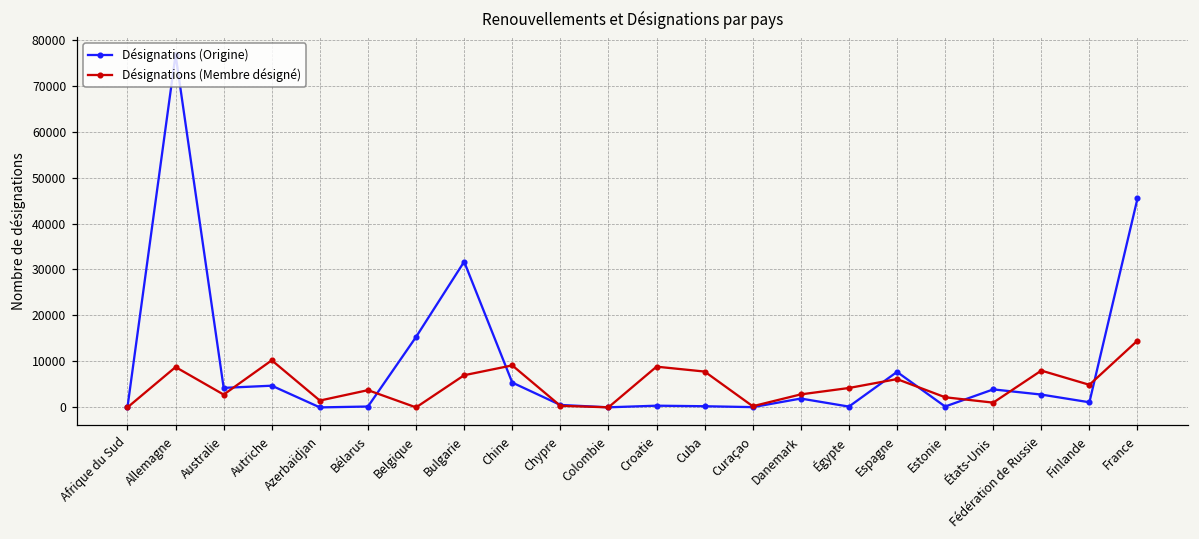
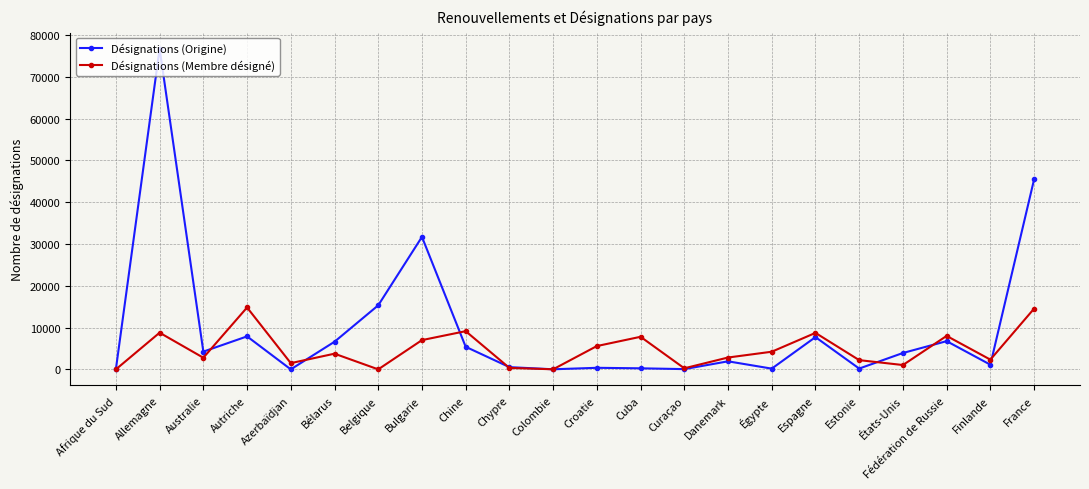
  {
    "Désignations (Origine)": {
      "Australie": 4000,
-     "Autriche": 5000,
+     "Autriche": 8000,
      "Azerbaïdjan": 0,
-     "Bélarus": 0,
+     "Bélarus": 7000,
      "Belgique": 15000,
      "Bulgarie": 32000,
      "Chine": 5000,
      "Croatie": 0,
      "Cuba": 0,
      "Danemark": 2000,
      "Égypte": 0,
      "Espagne": 8000,
      "Estonie": 0,
      "États-Unis": 4000,
-     "Fédération de Russie": 3000,
+     "Fédération de Russie": 7000,
      "Finlande": 1000,
      "France": 45000
    },
    "Désignations (Membre désigné)": {
      "Allemagne": 9000,
      "Australie": 3000,
-     "Autriche": 10000,
+     "Autriche": 15000,
      "Azerbaïdjan": 1000,
      "Bélarus": 4000,
      "Belgique": 0,
      "Bulgarie": 7000,
      "Chine": 9000,
-     "Croatie": 9000,
+     "Croatie": 6000,
      "Cuba": 8000,
      "Danemark": 3000,
      "Égypte": 4000,
-     "Espagne": 6000,
+     "Espagne": 9000,
      "Estonie": 2000,
      "États-Unis": 1000,
      "Fédération de Russie": 8000,
-     "Finlande": 5000,
+     "Finlande": 2000,
      "France": 15000
    }
  }
